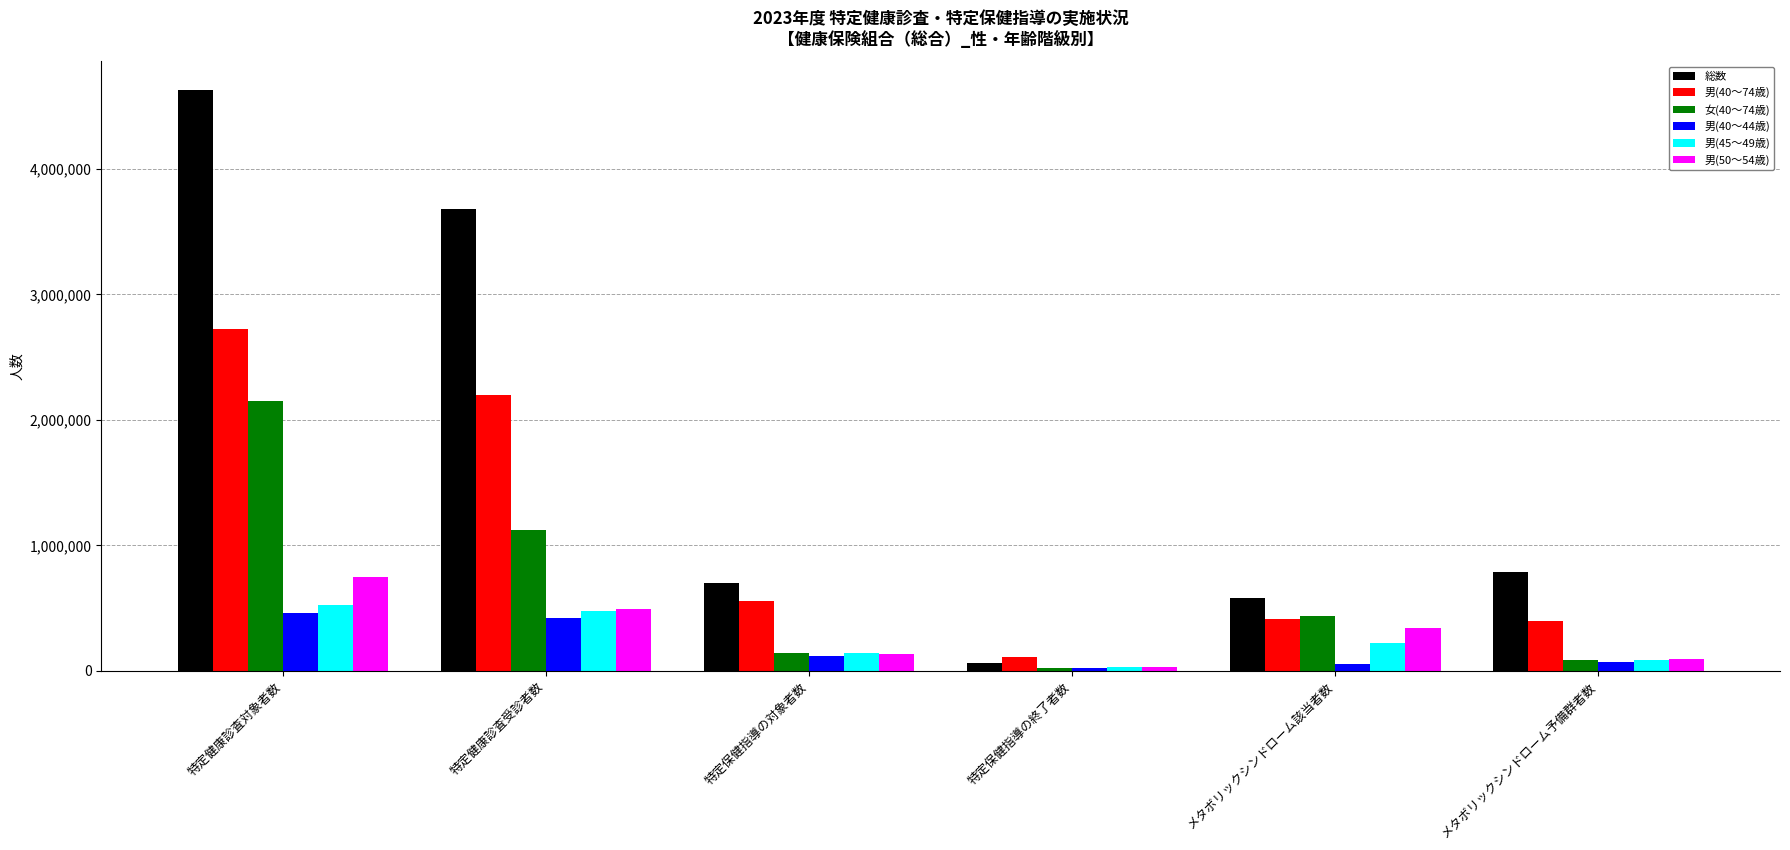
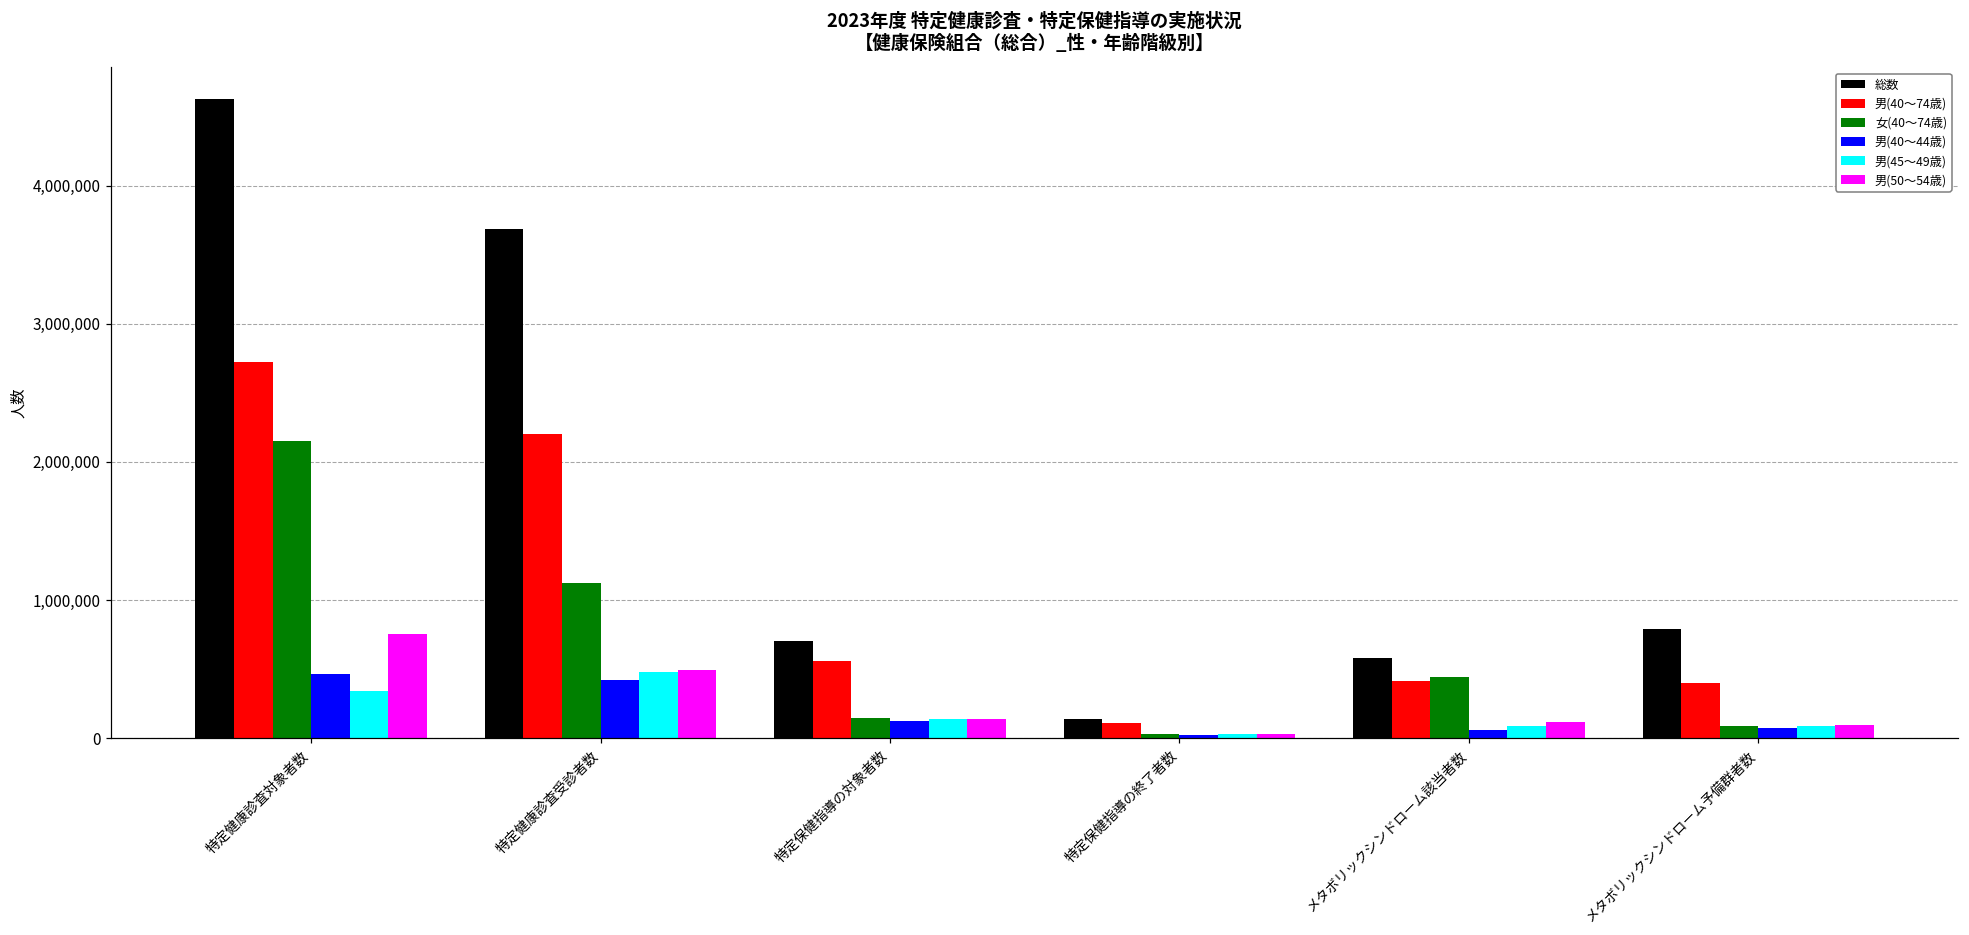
  {
    "総数": {
      "特定健康診査対象者数": "4,630,000",
      "特定健康診査受診者数": "3,680,000",
      "特定保健指導の対象者数": "700,000",
-     "特定保健指導の終了者数": "70,000",
+     "特定保健指導の終了者数": "140,000",
      "メタボリックシンドローム該当者数": "580,000",
      "メタボリックシンドローム予備群者数": "790,000"
    },
    "男(40～74歳)": {
      "特定健康診査対象者数": "2,720,000",
      "特定健康診査受診者数": "2,200,000",
      "特定保健指導の対象者数": "560,000",
      "特定保健指導の終了者数": "110,000",
      "メタボリックシンドローム該当者数": "410,000",
      "メタボリックシンドローム予備群者数": "400,000"
    },
    "女(40～74歳)": {
      "特定健康診査対象者数": "2,150,000",
      "特定健康診査受診者数": "1,120,000",
      "特定保健指導の対象者数": "140,000",
      "特定保健指導の終了者数": "30,000",
      "メタボリックシンドローム該当者数": "440,000",
      "メタボリックシンドローム予備群者数": "80,000"
    },
    "男(40～44歳)": {
      "特定健康診査対象者数": "460,000",
      "特定健康診査受診者数": "420,000",
      "特定保健指導の対象者数": "120,000",
      "特定保健指導の終了者数": "20,000",
      "メタボリックシンドローム該当者数": "60,000",
      "メタボリックシンドローム予備群者数": "70,000"
    },
    "男(45～49歳)": {
-     "特定健康診査対象者数": "520,000",
+     "特定健康診査対象者数": "340,000",
      "特定健康診査受診者数": "480,000",
      "特定保健指導の対象者数": "140,000",
      "特定保健指導の終了者数": "30,000",
-     "メタボリックシンドローム該当者数": "220,000",
+     "メタボリックシンドローム該当者数": "90,000",
      "メタボリックシンドローム予備群者数": "90,000"
    },
    "男(50～54歳)": {
      "特定健康診査対象者数": "750,000",
      "特定健康診査受診者数": "490,000",
      "特定保健指導の対象者数": "140,000",
      "特定保健指導の終了者数": "30,000",
-     "メタボリックシンドローム該当者数": "340,000",
+     "メタボリックシンドローム該当者数": "110,000",
      "メタボリックシンドローム予備群者数": "90,000"
    }
  }
